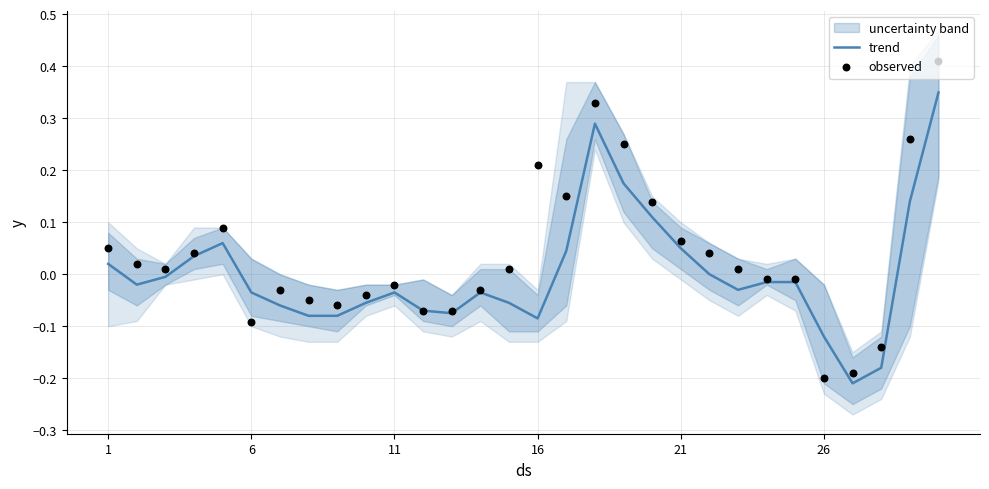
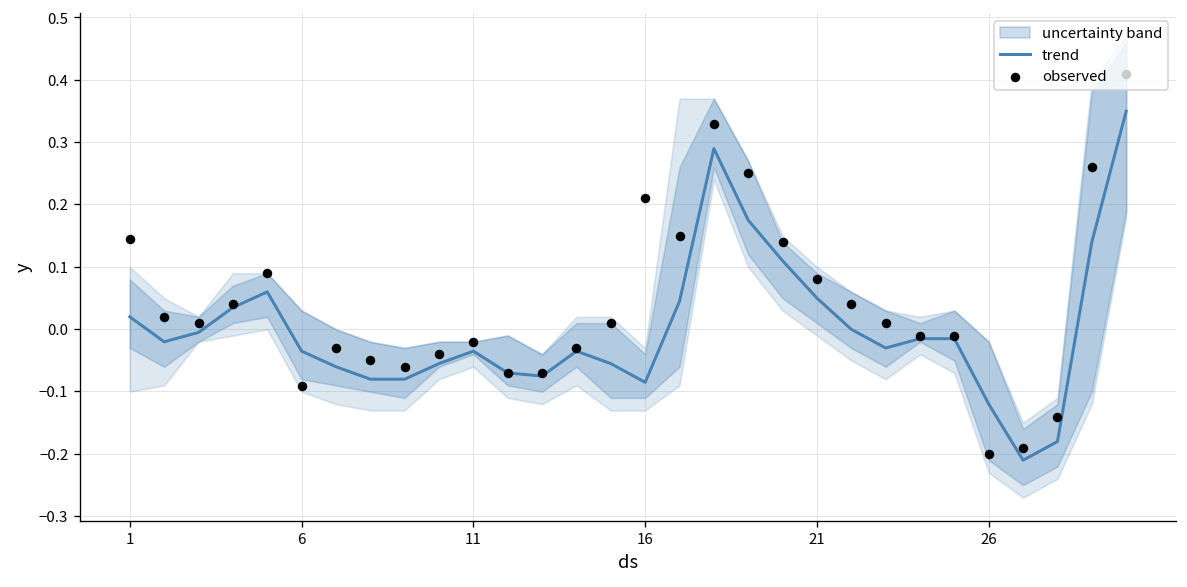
  {
    "observed": {
-     "1": 0.05,
-     "21": 0.06
+     "1": 0.14,
+     "21": 0.08
    }
  }
